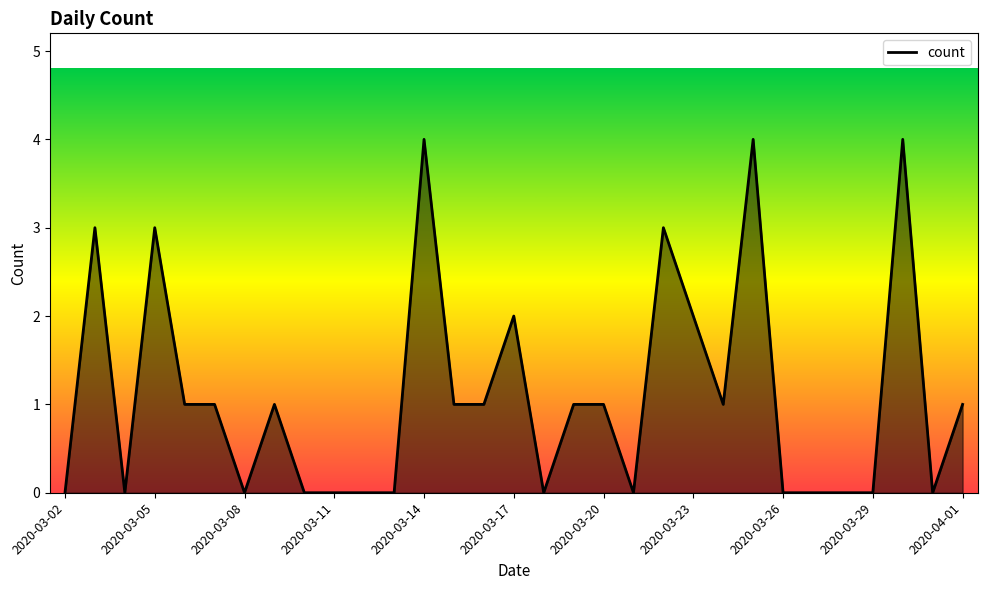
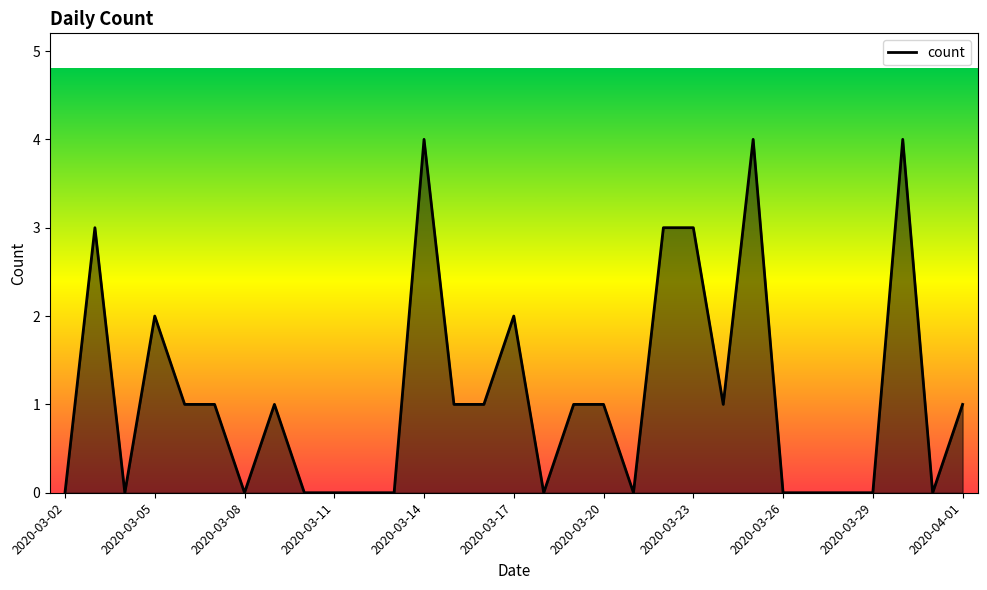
  {
    "2020-03-02": 0,
-   "2020-03-05": 3,
+   "2020-03-05": 2,
    "2020-03-08": 0,
    "2020-03-11": 0,
    "2020-03-14": 4,
    "2020-03-17": 2,
    "2020-03-20": 1,
-   "2020-03-23": 2,
+   "2020-03-23": 3,
    "2020-03-26": 0,
    "2020-03-29": 0,
    "2020-04-01": 1
  }
